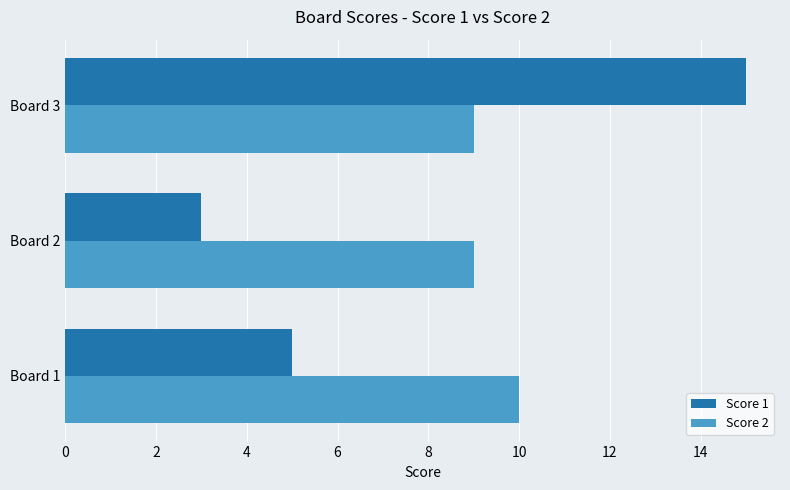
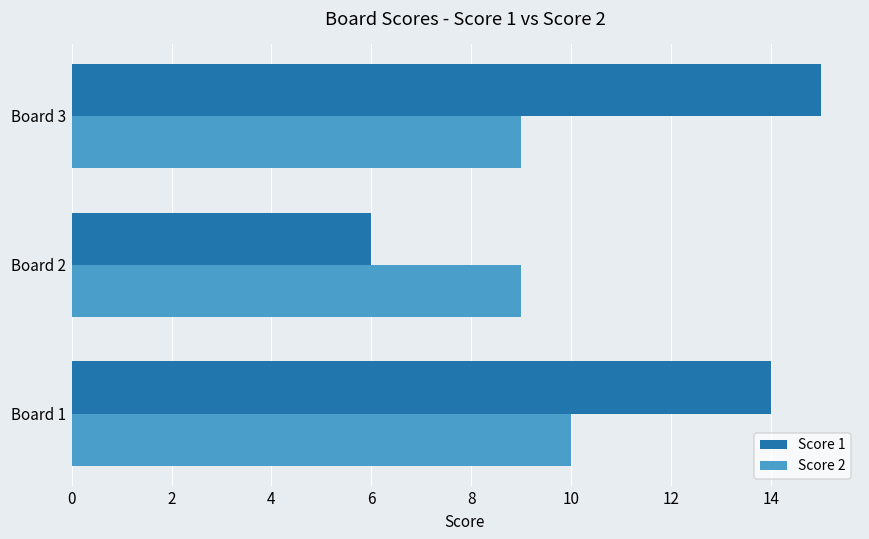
  {
    "Score 1": {
      "Board 3": 15,
-     "Board 2": 3,
-     "Board 1": 5
+     "Board 2": 6,
+     "Board 1": 14
    },
    "Score 2": {
      "Board 3": 9,
      "Board 2": 9,
      "Board 1": 10
    }
  }
